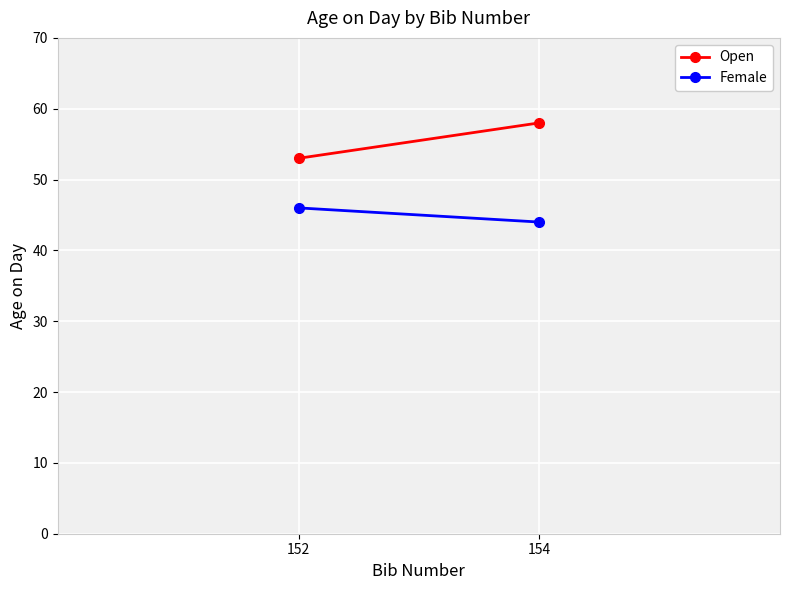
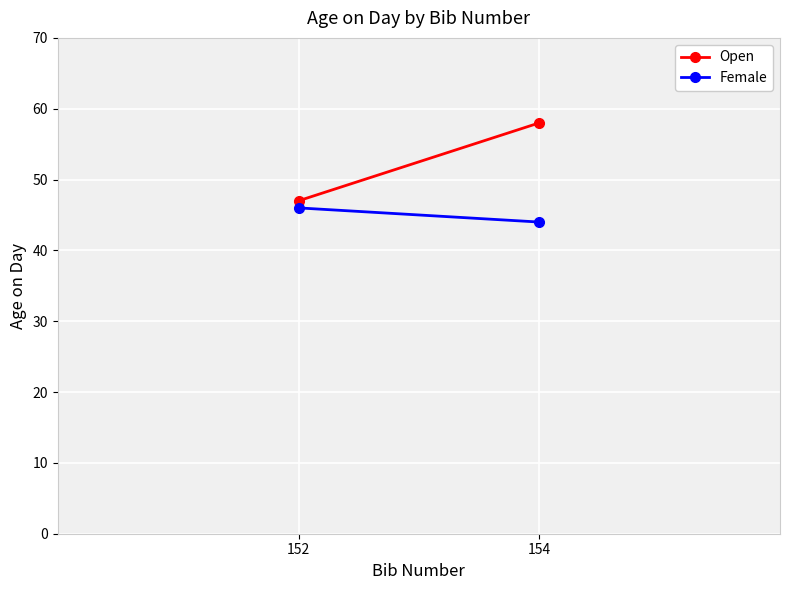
  {
    "Open": {
-     "152": 53,
+     "152": 47,
      "154": 58
    },
    "Female": {
      "152": 46,
      "154": 44
    }
  }
